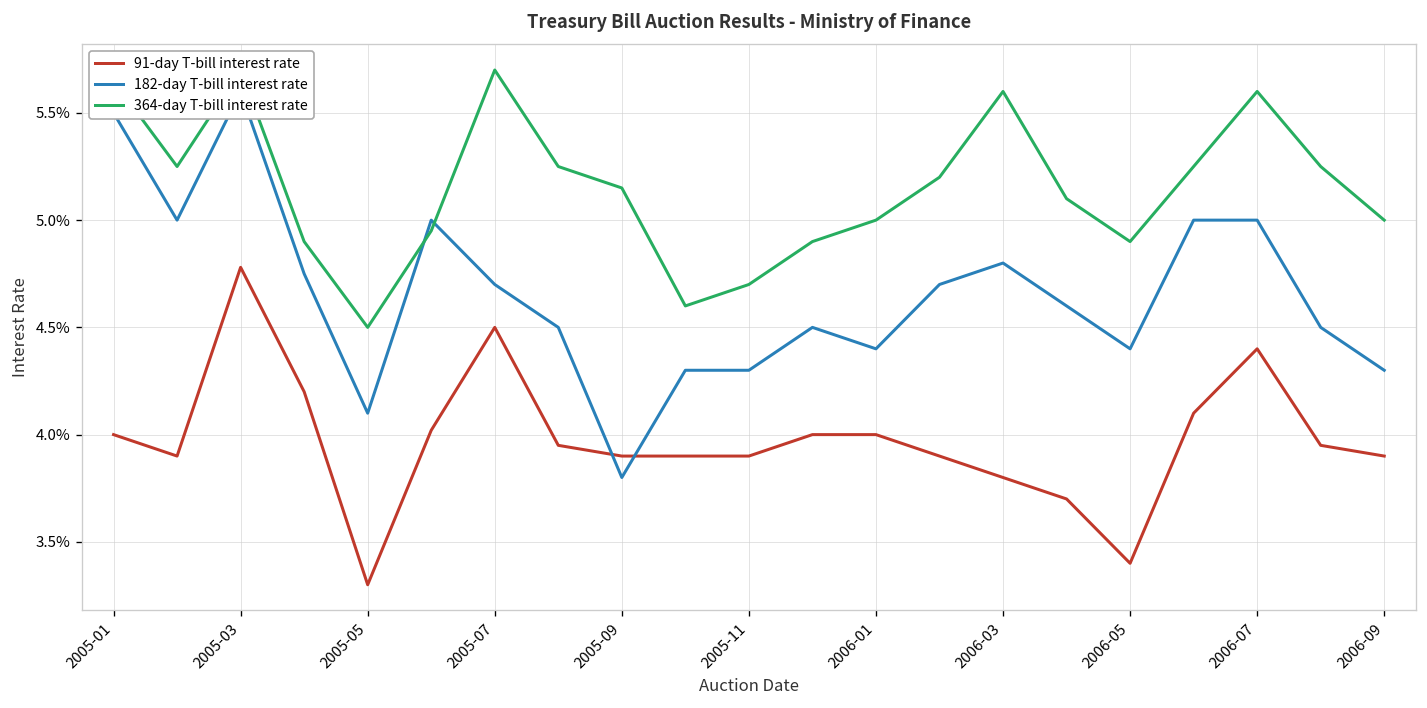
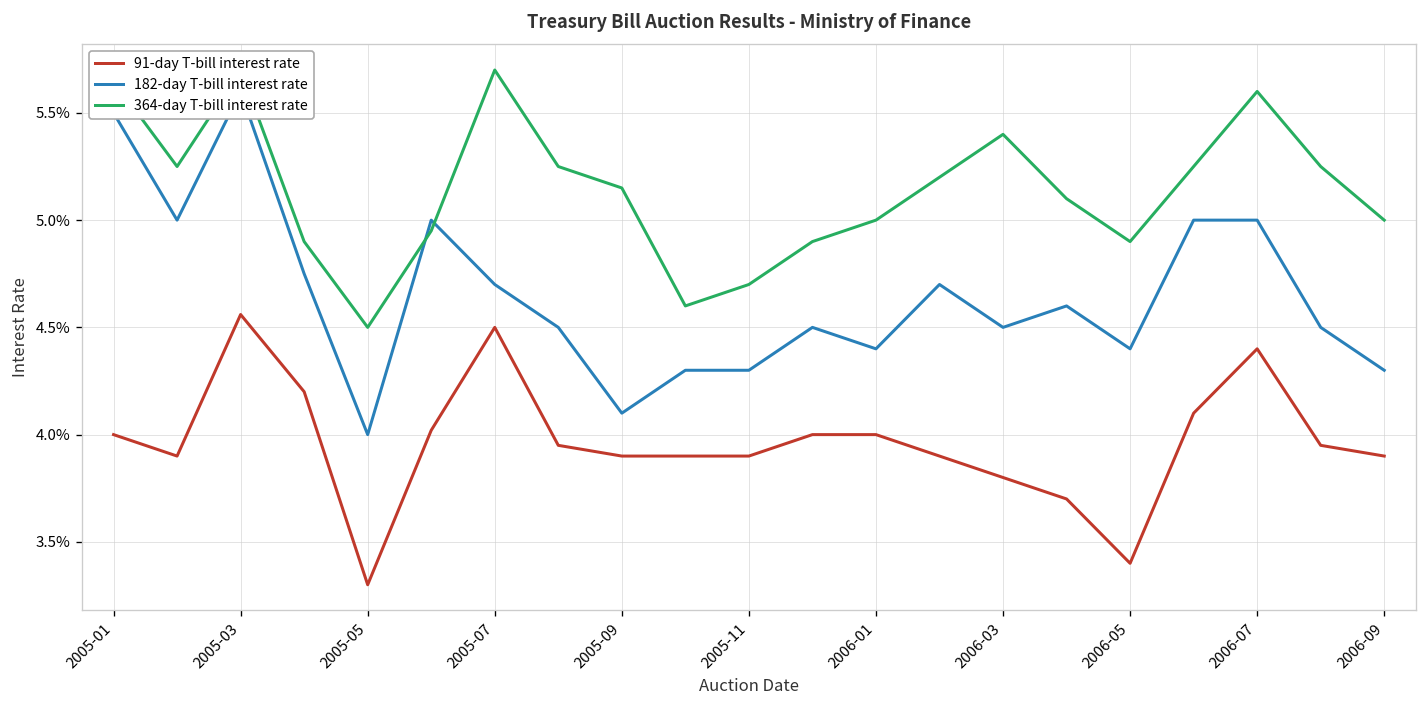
  {
    "91-day T-bill interest rate": {
      "2005-01": "4.00%",
-     "2005-03": "4.78%",
+     "2005-03": "4.56%",
      "2005-05": "3.30%",
      "2005-07": "4.50%",
      "2005-09": "3.90%",
      "2005-11": "3.90%",
      "2006-01": "4.00%",
      "2006-03": "3.80%",
      "2006-05": "3.40%",
      "2006-07": "4.40%",
      "2006-09": "3.90%"
    },
    "182-day T-bill interest rate": {
-     "2005-05": "4.10%",
+     "2005-05": "4.00%",
      "2005-07": "4.70%",
-     "2005-09": "3.80%",
+     "2005-09": "4.10%",
      "2005-11": "4.30%",
      "2006-01": "4.40%",
-     "2006-03": "4.80%",
+     "2006-03": "4.50%",
      "2006-05": "4.40%",
      "2006-07": "5.00%",
      "2006-09": "4.30%"
    },
    "364-day T-bill interest rate": {
      "2005-05": "4.50%",
      "2005-07": "5.70%",
      "2005-09": "5.15%",
      "2005-11": "4.70%",
      "2006-01": "5.00%",
-     "2006-03": "5.60%",
+     "2006-03": "5.40%",
      "2006-05": "4.90%",
      "2006-07": "5.60%",
      "2006-09": "5.00%"
    }
  }
